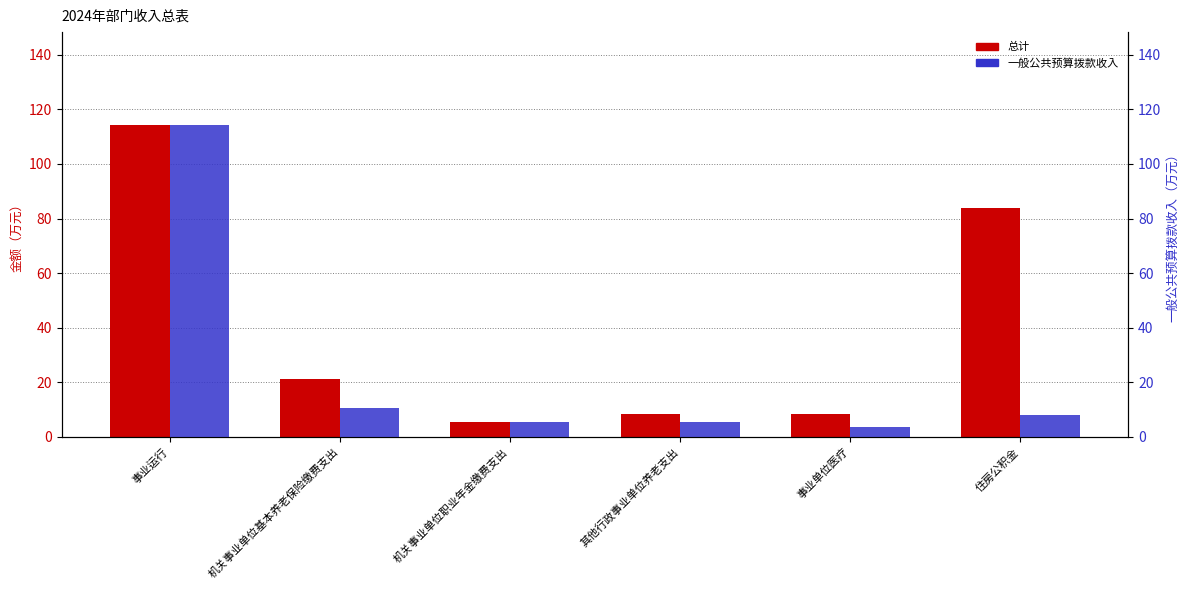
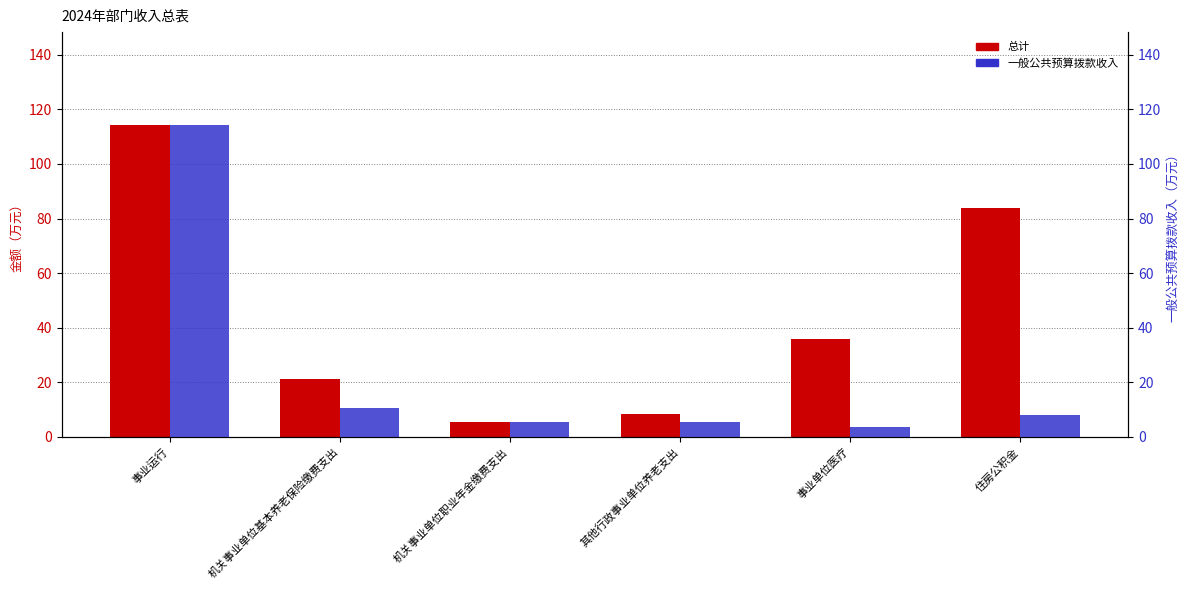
  {
    "总计": {
      "事业运行": 114,
      "机关事业单位基本养老保险缴费支出": 21,
      "机关事业单位职业年金缴费支出": 5,
      "其他行政事业单位养老支出": 8,
-     "事业单位医疗": 8,
+     "事业单位医疗": 36,
      "住房公积金": 84
    },
    "一般公共预算拨款收入": {
      "事业运行": 114,
      "机关事业单位基本养老保险缴费支出": 11,
      "机关事业单位职业年金缴费支出": 5,
      "其他行政事业单位养老支出": 5,
      "事业单位医疗": 3,
      "住房公积金": 8
    }
  }
